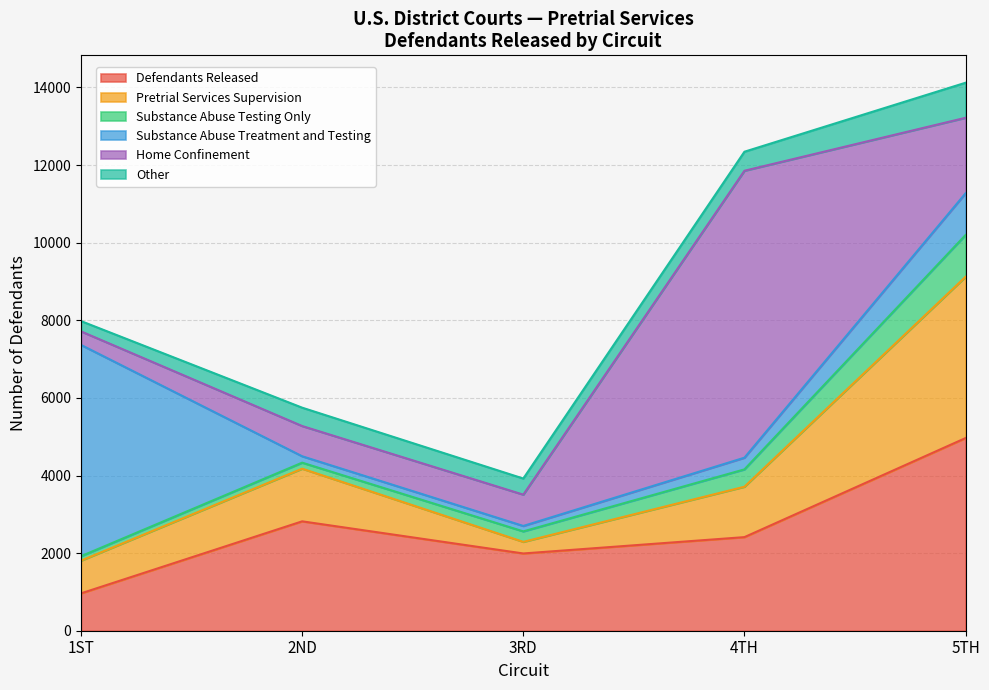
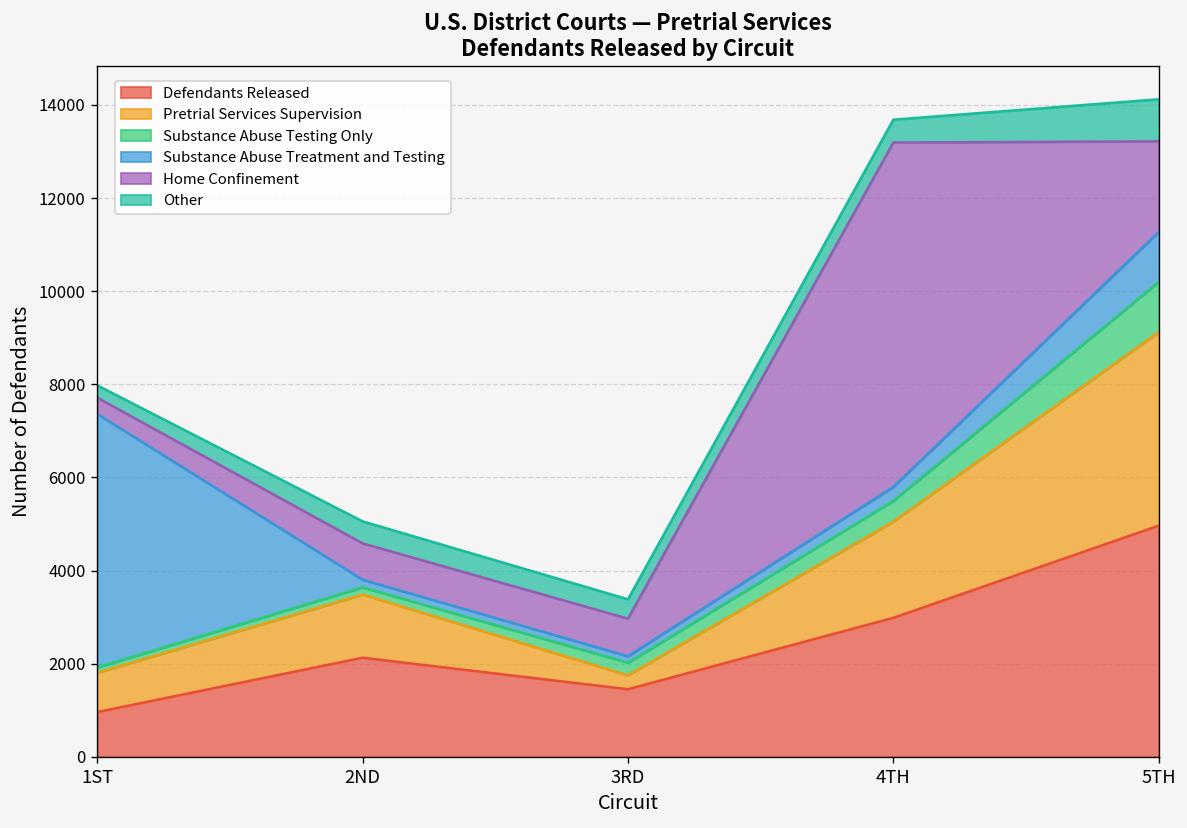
  {
    "Defendants Released": {
      "1ST": 1000,
-     "2ND": 2800,
-     "3RD": 2000,
-     "4TH": 2400,
+     "2ND": 2100,
+     "3RD": 1500,
+     "4TH": 3000,
      "5TH": 5000
    },
    "Pretrial Services Supervision": {
      "1ST": 800,
      "2ND": 1400,
      "3RD": 300,
-     "4TH": 1300,
+     "4TH": 2100,
      "5TH": 4200
    },
    "Substance Abuse Treatment and Testing": {
      "1ST": 5400,
      "2ND": 200,
      "3RD": 100,
      "4TH": 300,
      "5TH": 1100
    },
    "Home Confinement": {
      "1ST": 300,
      "2ND": 800,
      "3RD": 800,
      "4TH": 7400,
      "5TH": 1900
    }
  }
